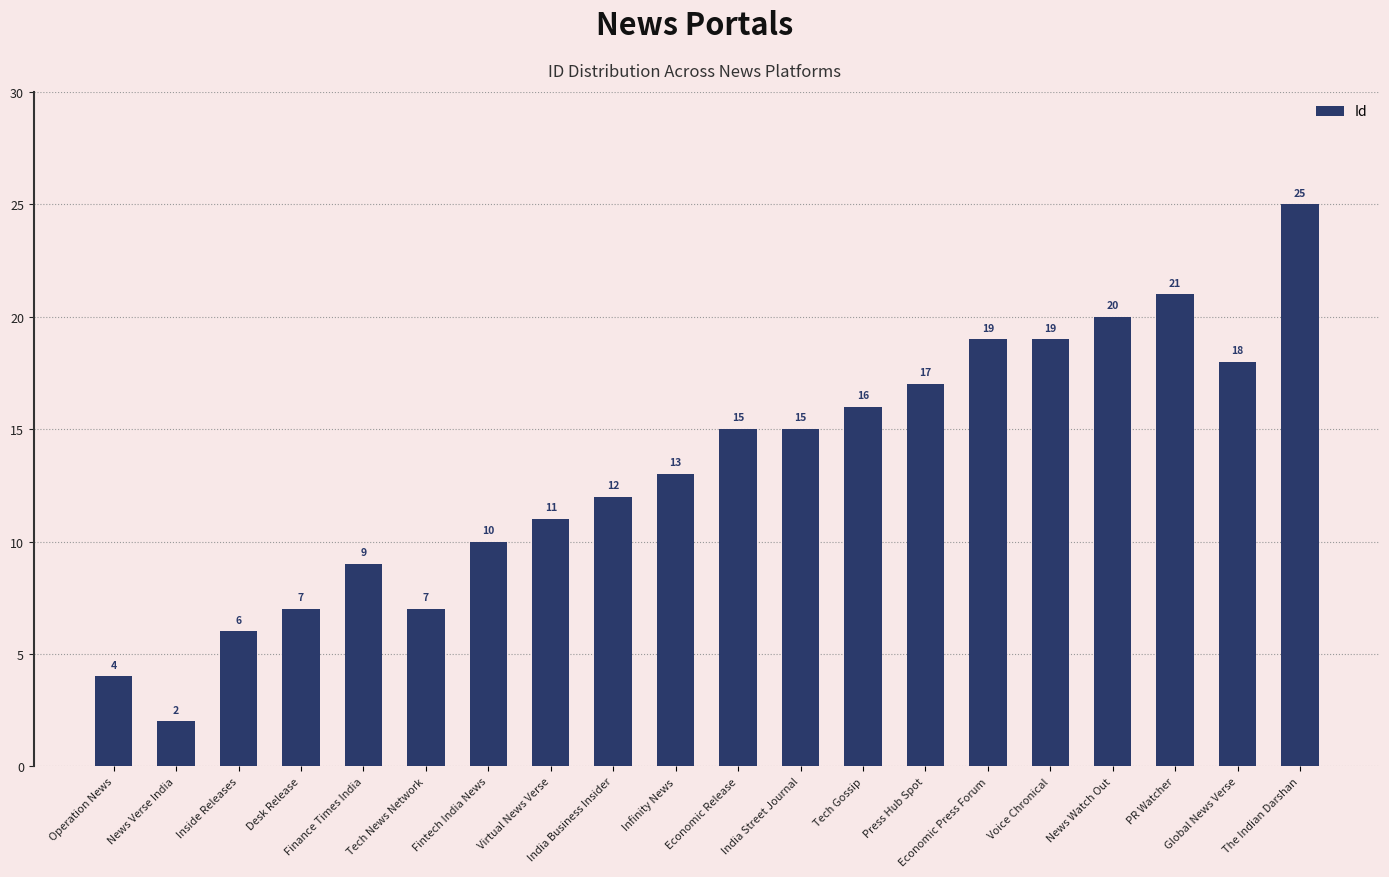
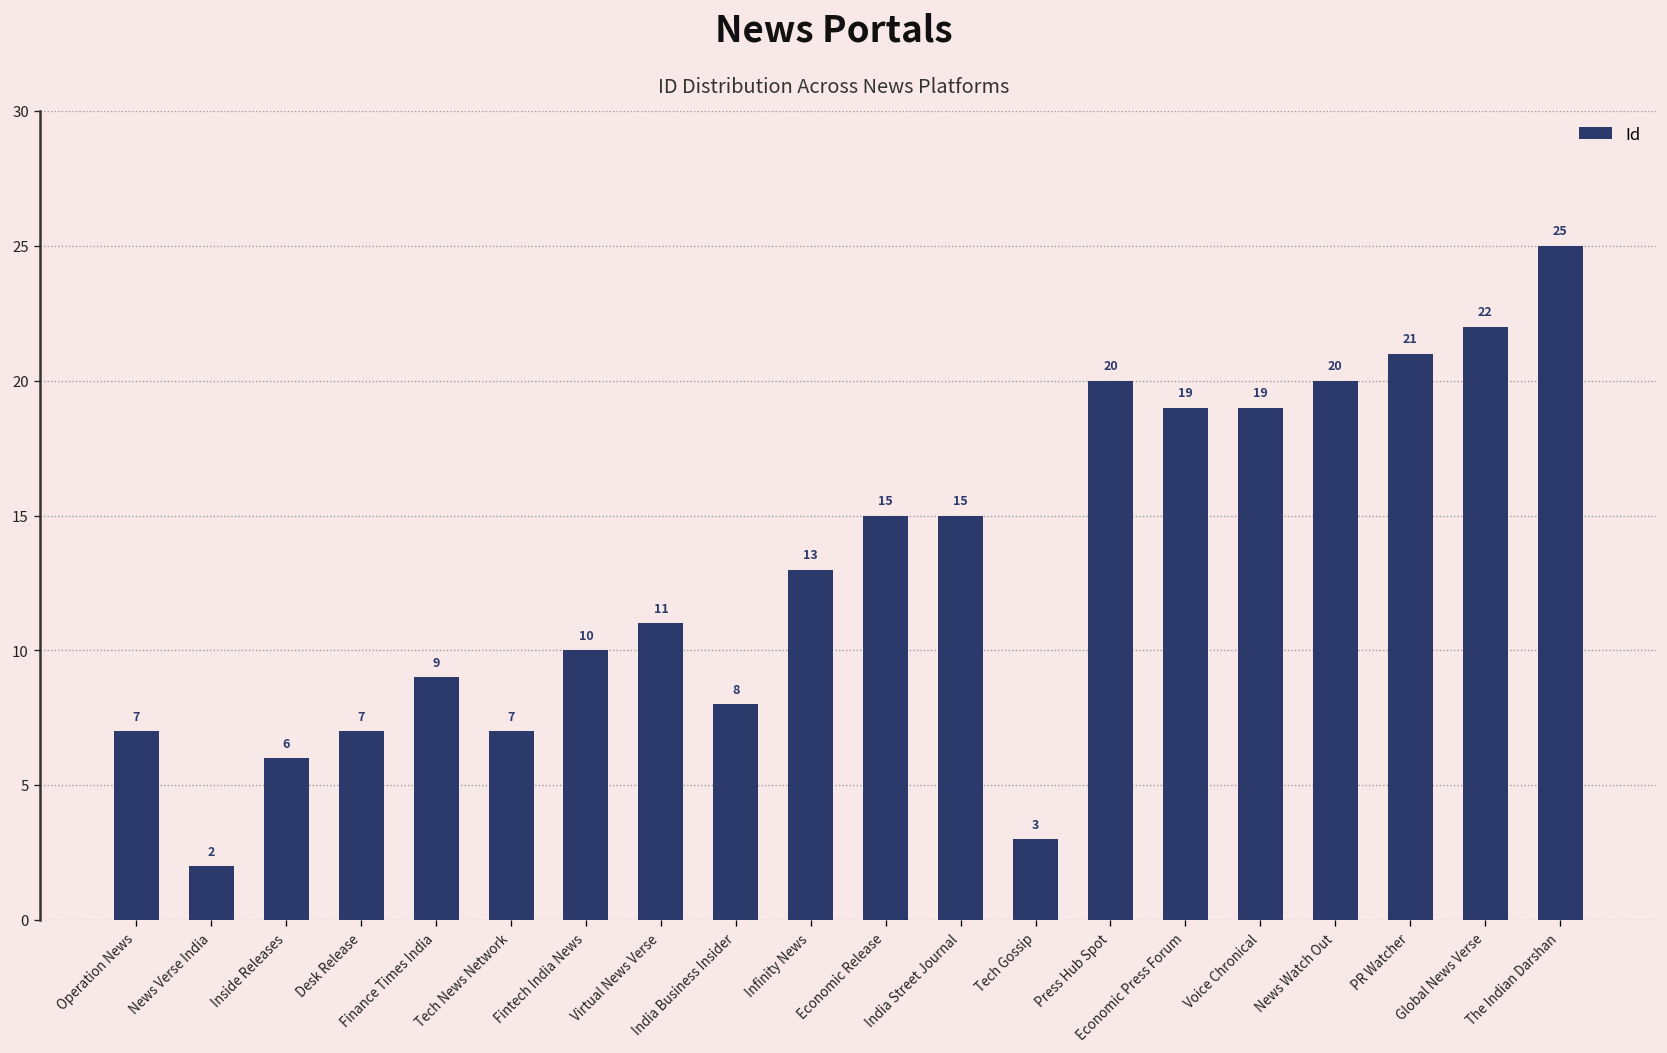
  {
-   "Operation News": 4,
+   "Operation News": 7,
    "News Verse India": 2,
    "Inside Releases": 6,
    "Desk Release": 7,
    "Finance Times India": 9,
    "Tech News Network": 7,
    "Fintech India News": 10,
    "Virtual News Verse": 11,
-   "India Business Insider": 12,
+   "India Business Insider": 8,
    "Infinity News": 13,
    "Economic Release": 15,
    "India Street Journal": 15,
-   "Tech Gossip": 16,
-   "Press Hub Spot": 17,
+   "Tech Gossip": 3,
+   "Press Hub Spot": 20,
    "Economic Press Forum": 19,
    "Voice Chronical": 19,
    "News Watch Out": 20,
    "PR Watcher": 21,
-   "Global News Verse": 18,
+   "Global News Verse": 22,
    "The Indian Darshan": 25
  }
